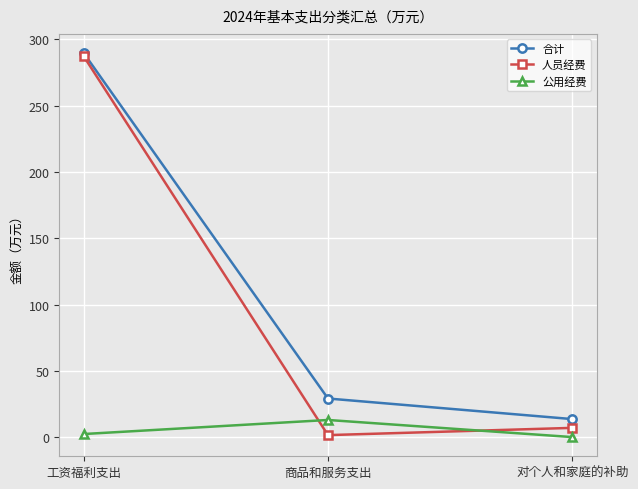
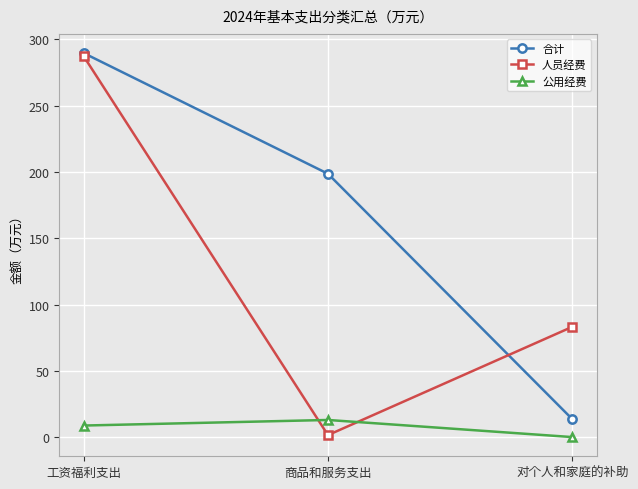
  {
    "合计": {
      "工资福利支出": 290,
-     "商品和服务支出": 29,
+     "商品和服务支出": 199,
      "对个人和家庭的补助": 14
    },
    "人员经费": {
      "工资福利支出": 287,
      "商品和服务支出": 2,
-     "对个人和家庭的补助": 7
+     "对个人和家庭的补助": 83
    },
    "公用经费": {
-     "工资福利支出": 2,
+     "工资福利支出": 9,
      "商品和服务支出": 13,
      "对个人和家庭的补助": 0
    }
  }
